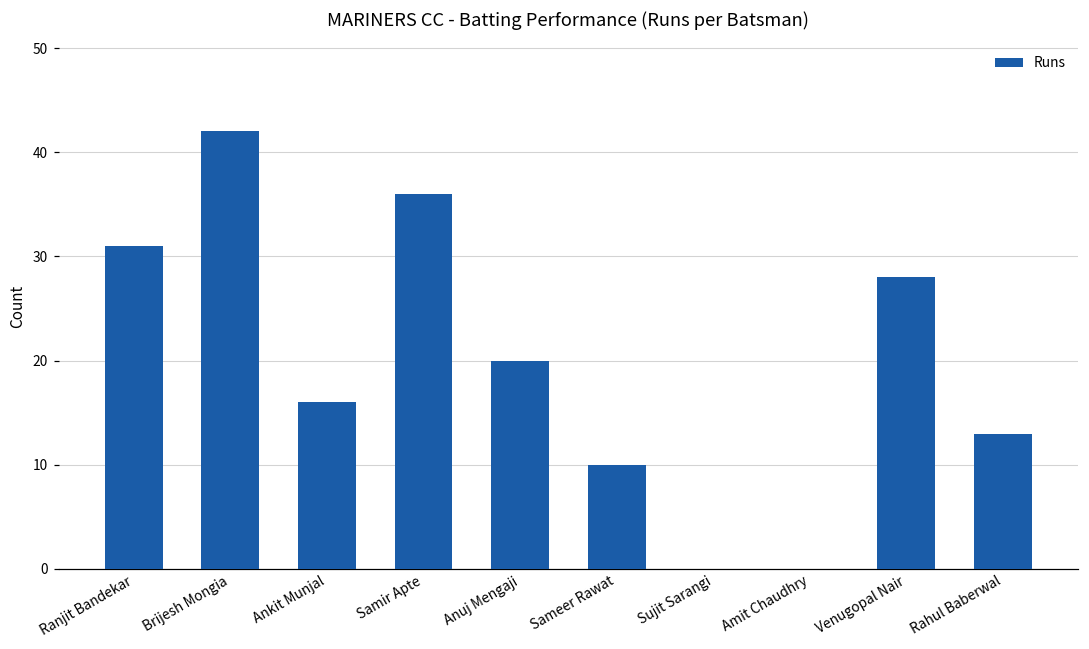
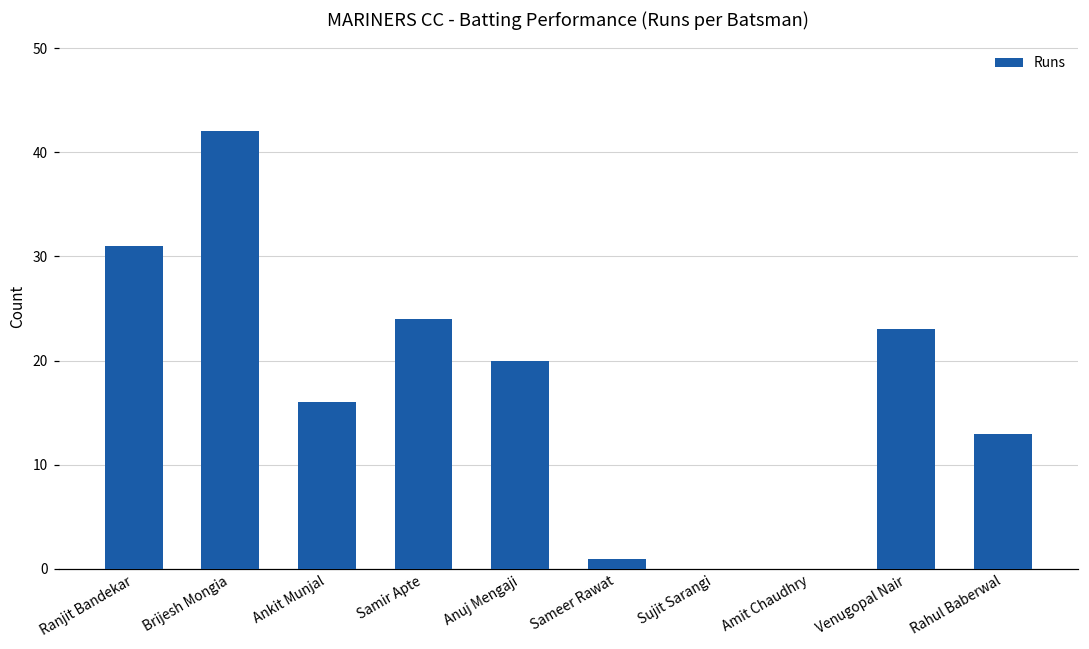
  {
    "Ranjit Bandekar": 31,
    "Brijesh Mongia": 42,
    "Ankit Munjal": 16,
-   "Samir Apte": 36,
+   "Samir Apte": 24,
    "Anuj Mengaji": 20,
-   "Sameer Rawat": 10,
+   "Sameer Rawat": 1,
    "Sujit Sarangi": 0,
    "Amit Chaudhry": 0,
-   "Venugopal Nair": 28,
+   "Venugopal Nair": 23,
    "Rahul Baberwal": 13
  }
